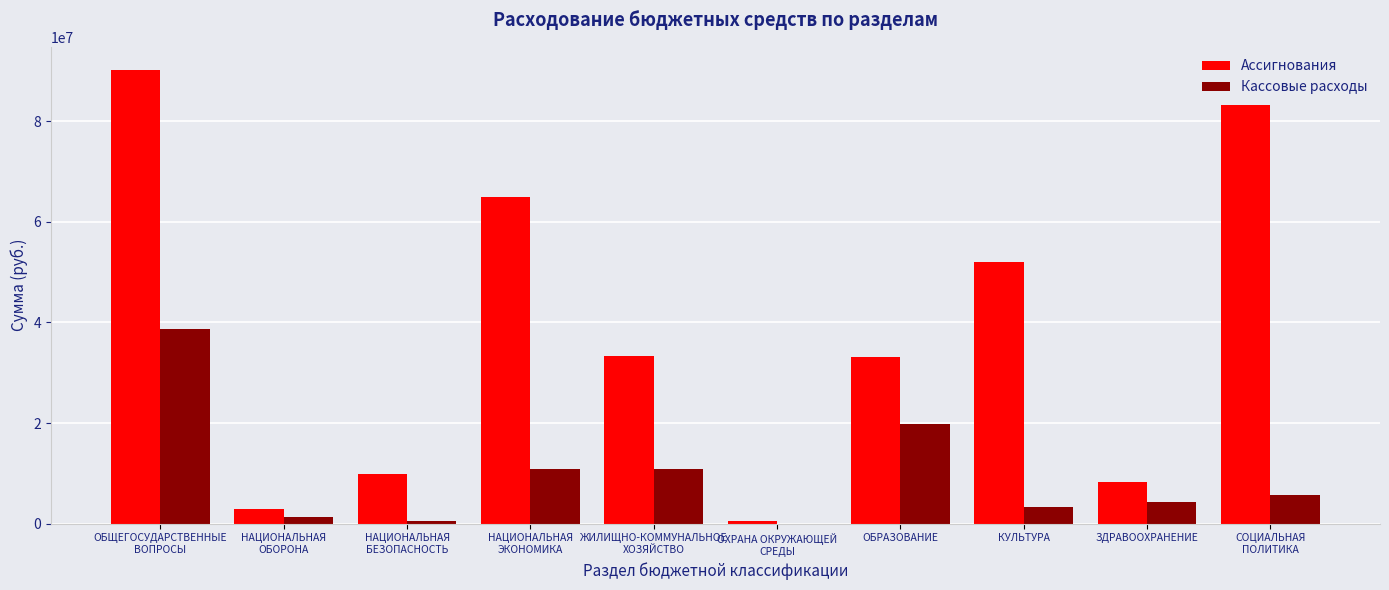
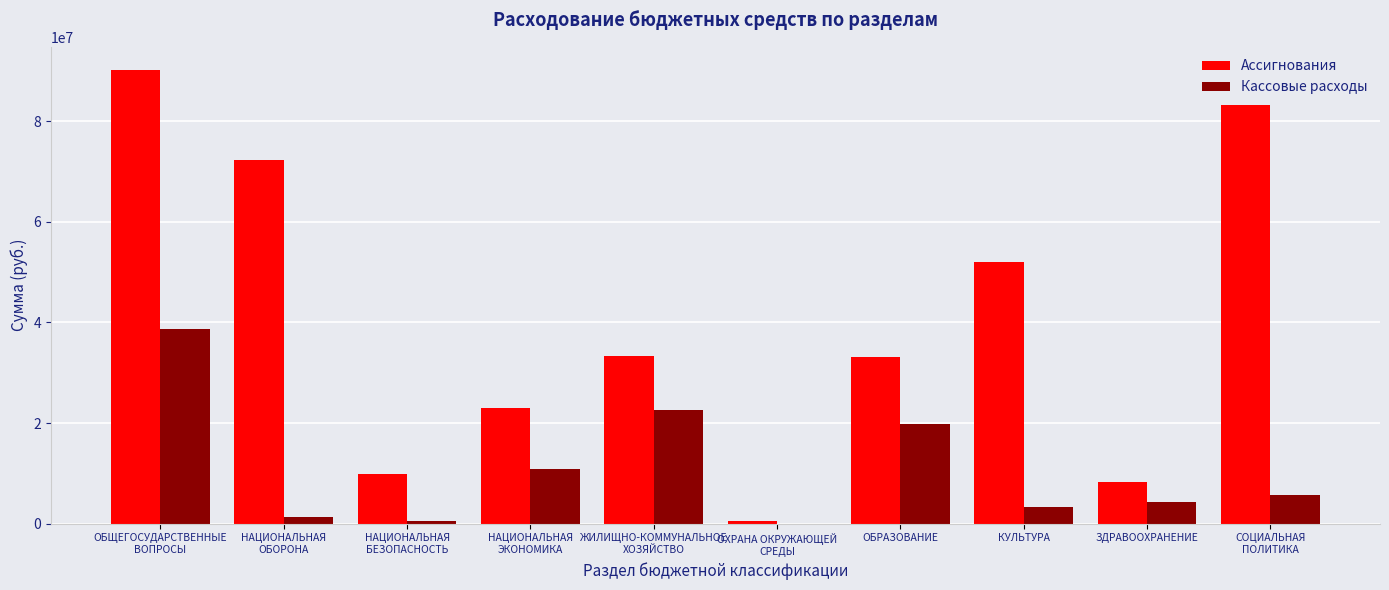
  {
    "Ассигнования": {
      "ОБЩЕГОСУДАРСТВЕННЫЕ ВОПРОСЫ": 90000000,
-     "НАЦИОНАЛЬНАЯ ОБОРОНА": 3000000,
+     "НАЦИОНАЛЬНАЯ ОБОРОНА": 72000000,
      "НАЦИОНАЛЬНАЯ БЕЗОПАСНОСТЬ": 10000000,
-     "НАЦИОНАЛЬНАЯ ЭКОНОМИКА": 65000000,
+     "НАЦИОНАЛЬНАЯ ЭКОНОМИКА": 23000000,
      "ЖИЛИЩНО-КОММУНАЛЬНОЕ ХОЗЯЙСТВО": 33000000,
      "ОХРАНА ОКРУЖАЮЩЕЙ СРЕДЫ": 1000000,
      "ОБРАЗОВАНИЕ": 33000000,
      "КУЛЬТУРА": 52000000,
      "ЗДРАВООХРАНЕНИЕ": 8000000,
      "СОЦИАЛЬНАЯ ПОЛИТИКА": 83000000
    },
    "Кассовые расходы": {
      "ОБЩЕГОСУДАРСТВЕННЫЕ ВОПРОСЫ": 39000000,
      "НАЦИОНАЛЬНАЯ ОБОРОНА": 1000000,
      "НАЦИОНАЛЬНАЯ БЕЗОПАСНОСТЬ": 1000000,
      "НАЦИОНАЛЬНАЯ ЭКОНОМИКА": 11000000,
-     "ЖИЛИЩНО-КОММУНАЛЬНОЕ ХОЗЯЙСТВО": 11000000,
+     "ЖИЛИЩНО-КОММУНАЛЬНОЕ ХОЗЯЙСТВО": 23000000,
      "ОХРАНА ОКРУЖАЮЩЕЙ СРЕДЫ": 0,
      "ОБРАЗОВАНИЕ": 20000000,
      "КУЛЬТУРА": 3000000,
      "ЗДРАВООХРАНЕНИЕ": 4000000,
      "СОЦИАЛЬНАЯ ПОЛИТИКА": 6000000
    }
  }
